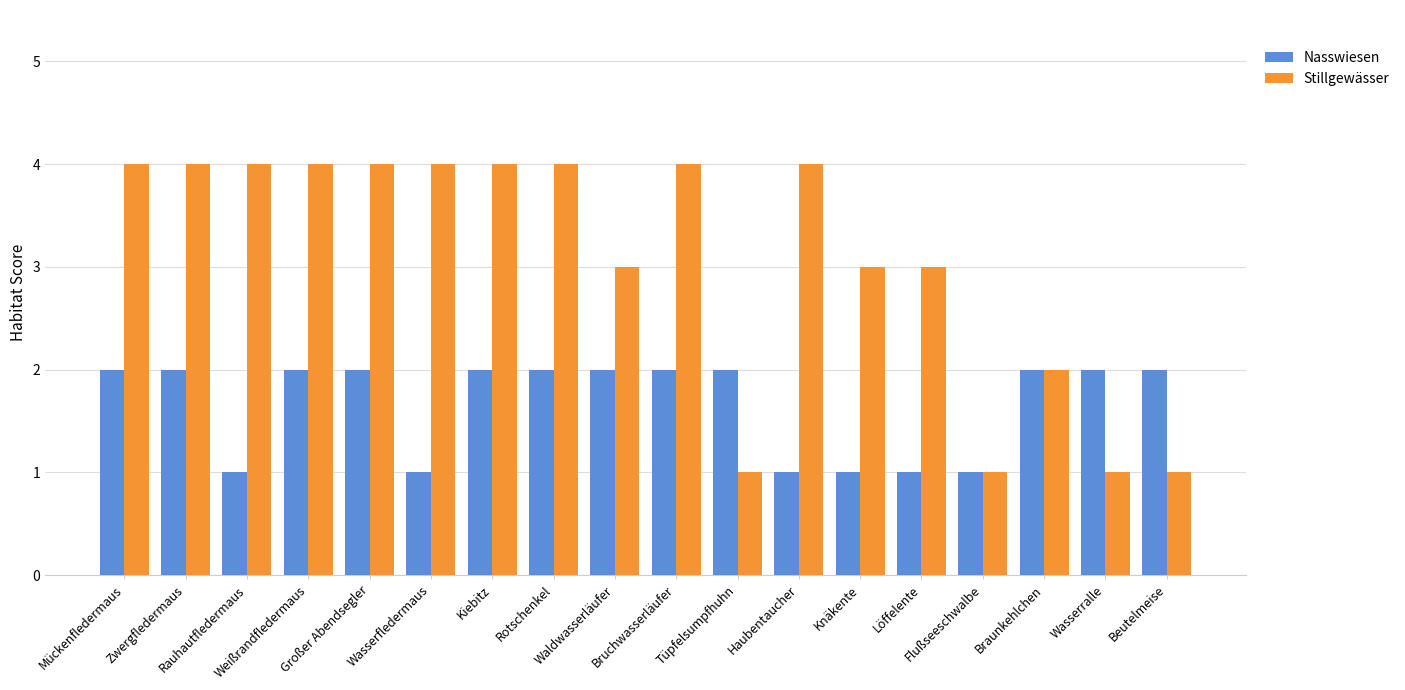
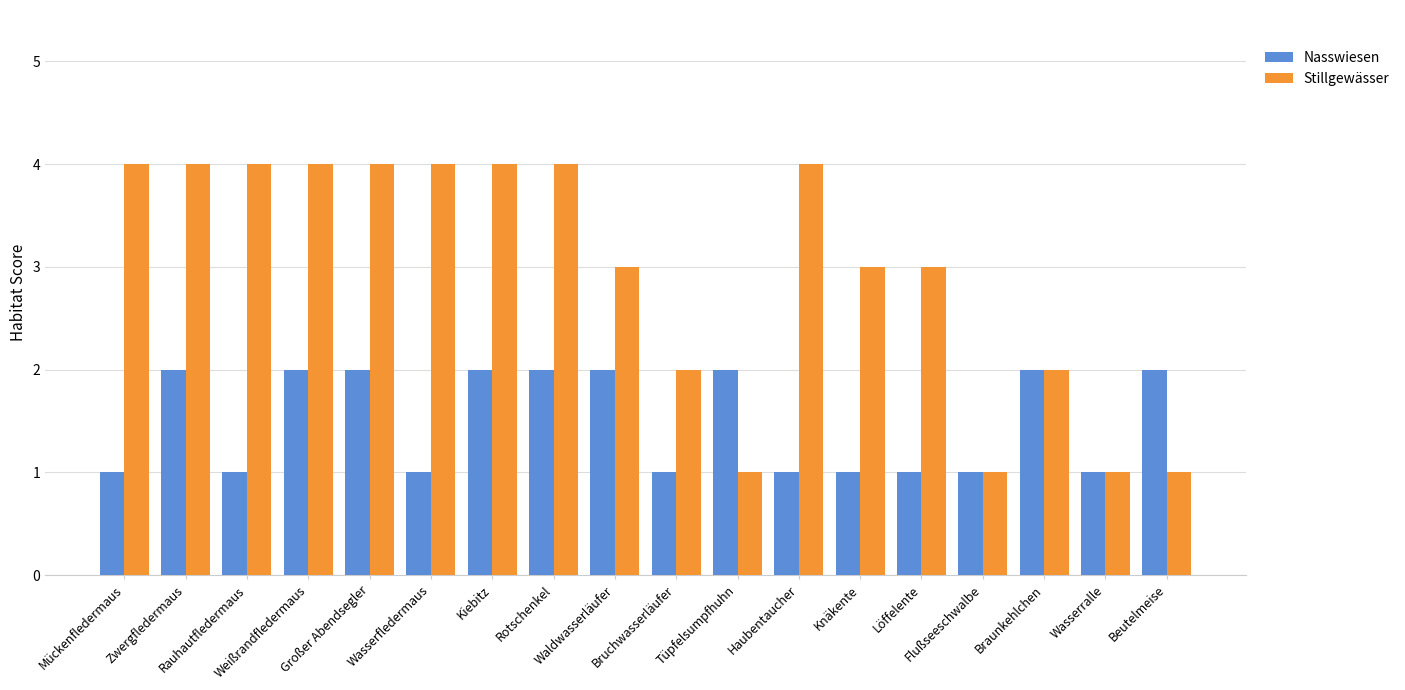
  {
    "Nasswiesen": {
-     "Mückenfledermaus": 2,
+     "Mückenfledermaus": 1,
      "Zwergfledermaus": 2,
      "Rauhautfledermaus": 1,
      "Weißrandfledermaus": 2,
      "Großer Abendsegler": 2,
      "Wasserfledermaus": 1,
      "Kiebitz": 2,
      "Rotschenkel": 2,
      "Waldwasserläufer": 2,
-     "Bruchwasserläufer": 2,
+     "Bruchwasserläufer": 1,
      "Tüpfelsumpfhuhn": 2,
      "Haubentaucher": 1,
      "Knäkente": 1,
      "Löffelente": 1,
      "Flußseeschwalbe": 1,
      "Braunkehlchen": 2,
-     "Wasserralle": 2,
+     "Wasserralle": 1,
      "Beutelmeise": 2
    },
    "Stillgewässer": {
      "Mückenfledermaus": 4,
      "Zwergfledermaus": 4,
      "Rauhautfledermaus": 4,
      "Weißrandfledermaus": 4,
      "Großer Abendsegler": 4,
      "Wasserfledermaus": 4,
      "Kiebitz": 4,
      "Rotschenkel": 4,
      "Waldwasserläufer": 3,
-     "Bruchwasserläufer": 4,
+     "Bruchwasserläufer": 2,
      "Tüpfelsumpfhuhn": 1,
      "Haubentaucher": 4,
      "Knäkente": 3,
      "Löffelente": 3,
      "Flußseeschwalbe": 1,
      "Braunkehlchen": 2,
      "Wasserralle": 1,
      "Beutelmeise": 1
    }
  }
